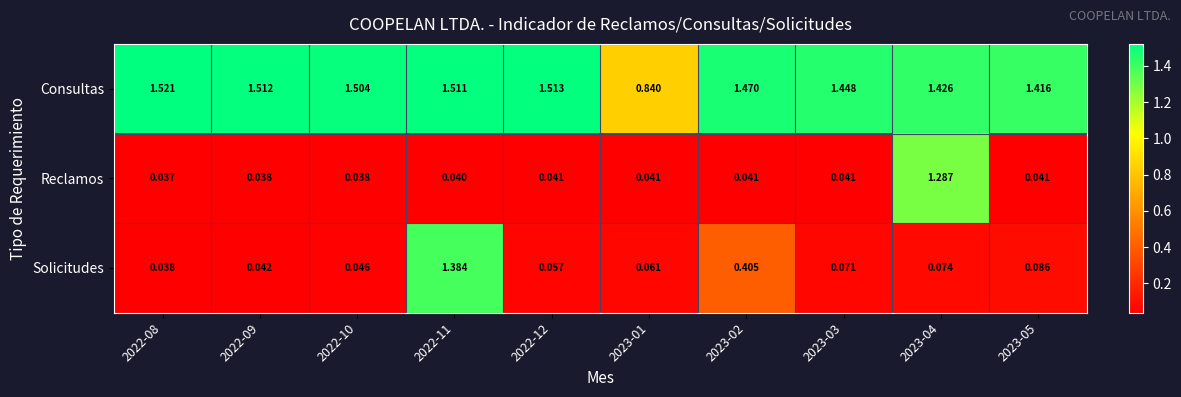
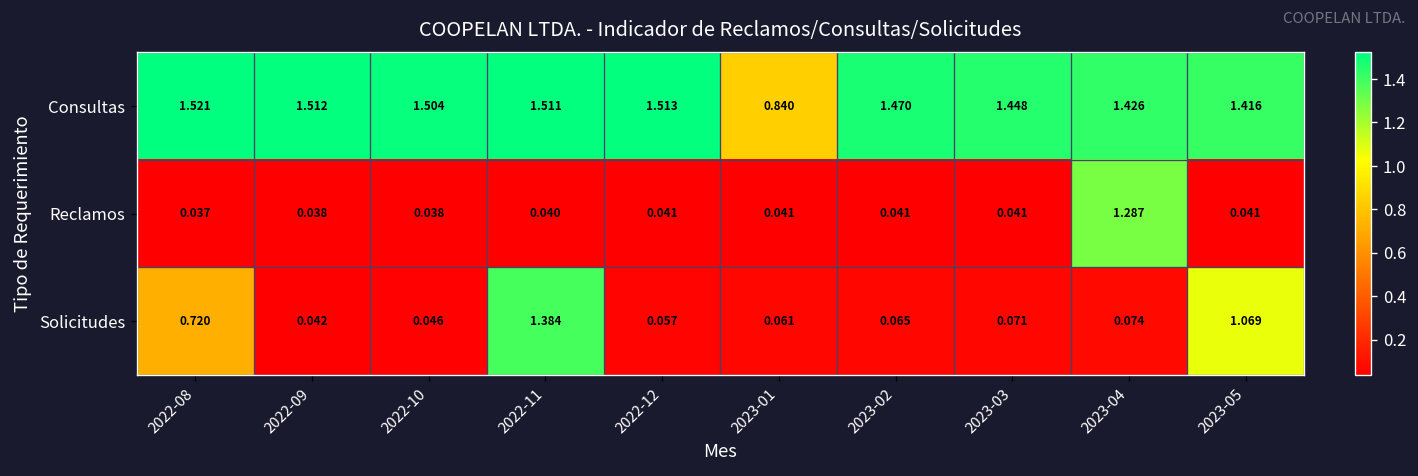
  {
    "Consultas": {
      "2022-08": 1.521,
      "2022-09": 1.512,
      "2022-10": 1.504,
      "2022-11": 1.511,
      "2022-12": 1.513,
      "2023-01": 0.840,
      "2023-02": 1.470,
      "2023-03": 1.448,
      "2023-04": 1.426,
      "2023-05": 1.416
    },
    "Reclamos": {
      "2022-08": 0.037,
      "2022-09": 0.038,
      "2022-10": 0.038,
      "2022-11": 0.040,
      "2022-12": 0.041,
      "2023-01": 0.041,
      "2023-02": 0.041,
      "2023-03": 0.041,
      "2023-04": 1.287,
      "2023-05": 0.041
    },
    "Solicitudes": {
-     "2022-08": 0.038,
+     "2022-08": 0.720,
      "2022-09": 0.042,
      "2022-10": 0.046,
      "2022-11": 1.384,
      "2022-12": 0.057,
      "2023-01": 0.061,
-     "2023-02": 0.405,
+     "2023-02": 0.065,
      "2023-03": 0.071,
      "2023-04": 0.074,
-     "2023-05": 0.086
+     "2023-05": 1.069
    }
  }
